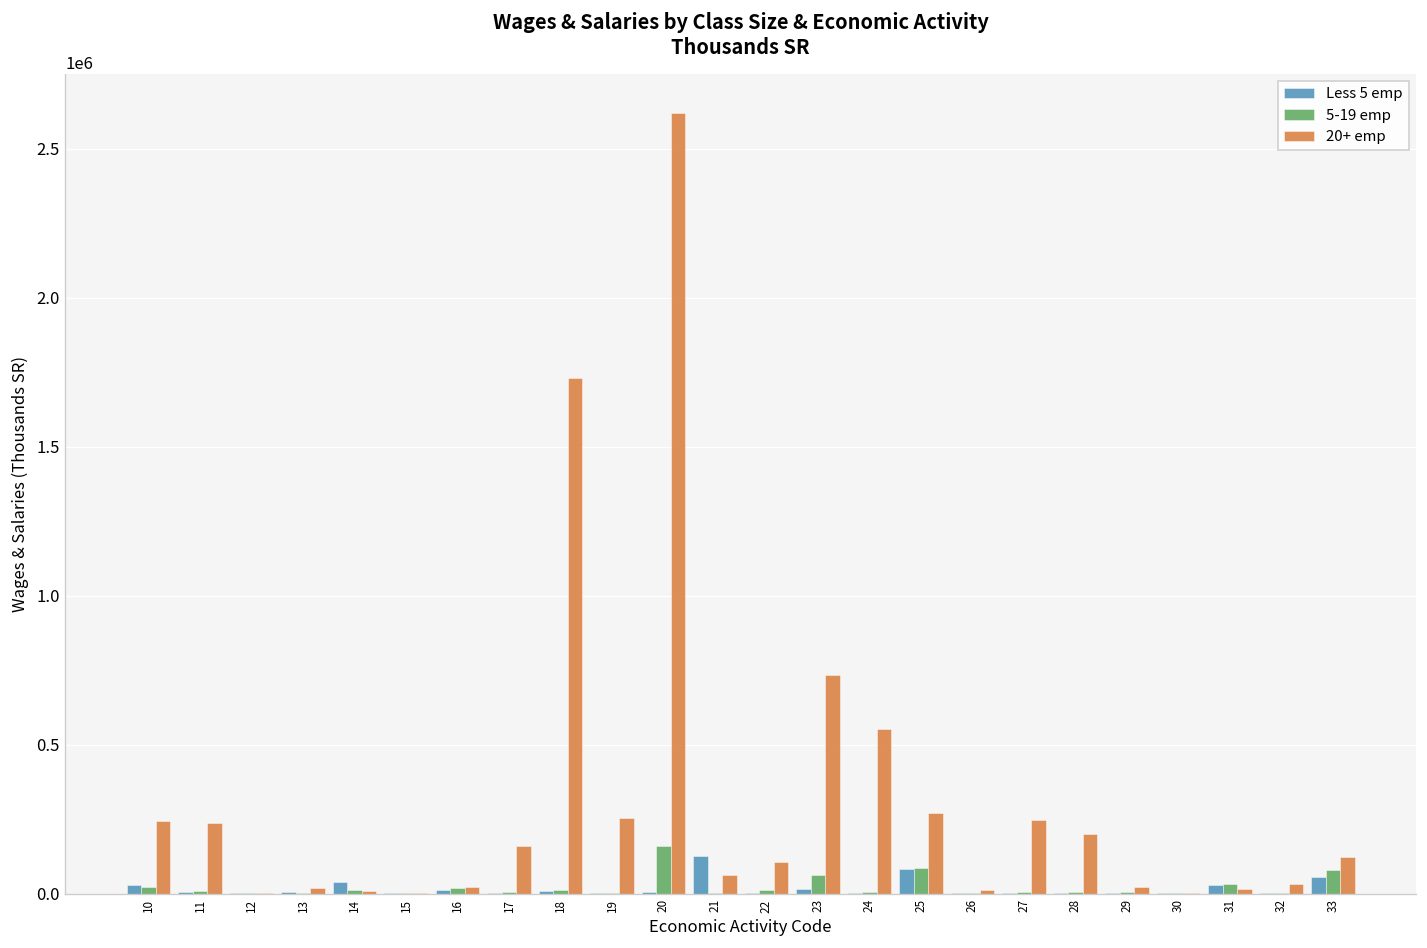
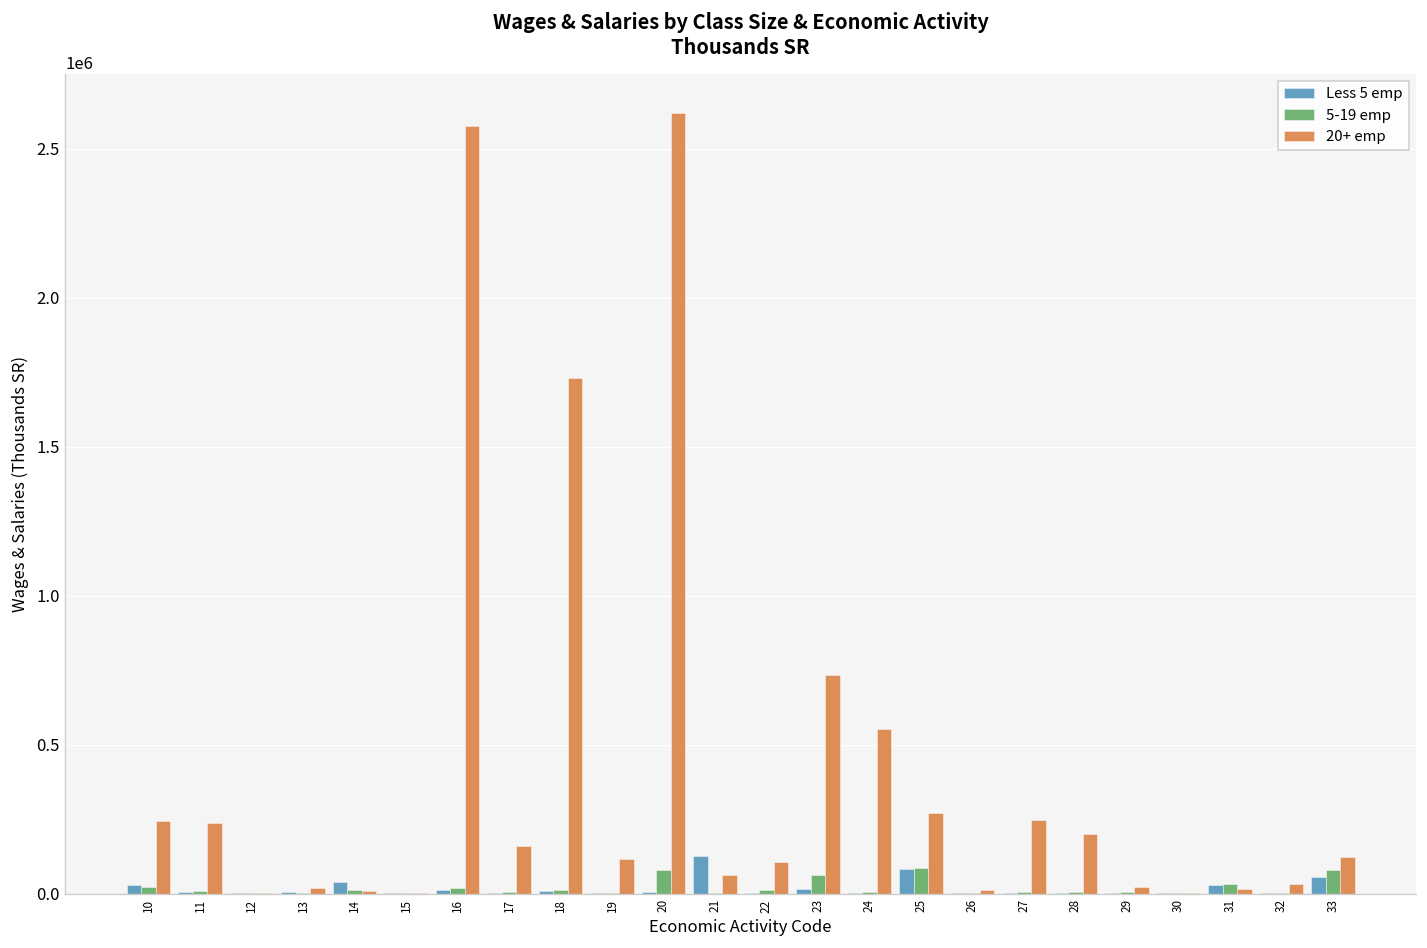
  {
    "Less 5 emp": {
      "10": 30000,
      "14": 40000,
      "16": 10000,
      "21": 130000,
      "23": 20000,
      "25": 80000,
      "31": 30000,
      "33": 50000
    },
    "5-19 emp": {
      "10": 20000,
      "14": 10000,
      "16": 20000,
      "18": 10000,
-     "20": 160000,
+     "20": 80000,
      "22": 10000,
      "23": 60000,
      "25": 90000,
      "31": 30000,
      "33": 80000
    },
    "20+ emp": {
      "10": 240000,
      "11": 240000,
      "13": 20000,
-     "16": 20000,
+     "16": 2580000,
      "17": 160000,
      "18": 1730000,
-     "19": 250000,
+     "19": 120000,
      "20": 2620000,
      "21": 60000,
      "22": 100000,
      "23": 730000,
      "24": 550000,
      "25": 270000,
      "26": 10000,
      "27": 250000,
      "28": 200000,
      "29": 20000,
      "31": 20000,
      "32": 30000,
      "33": 120000
    }
  }
